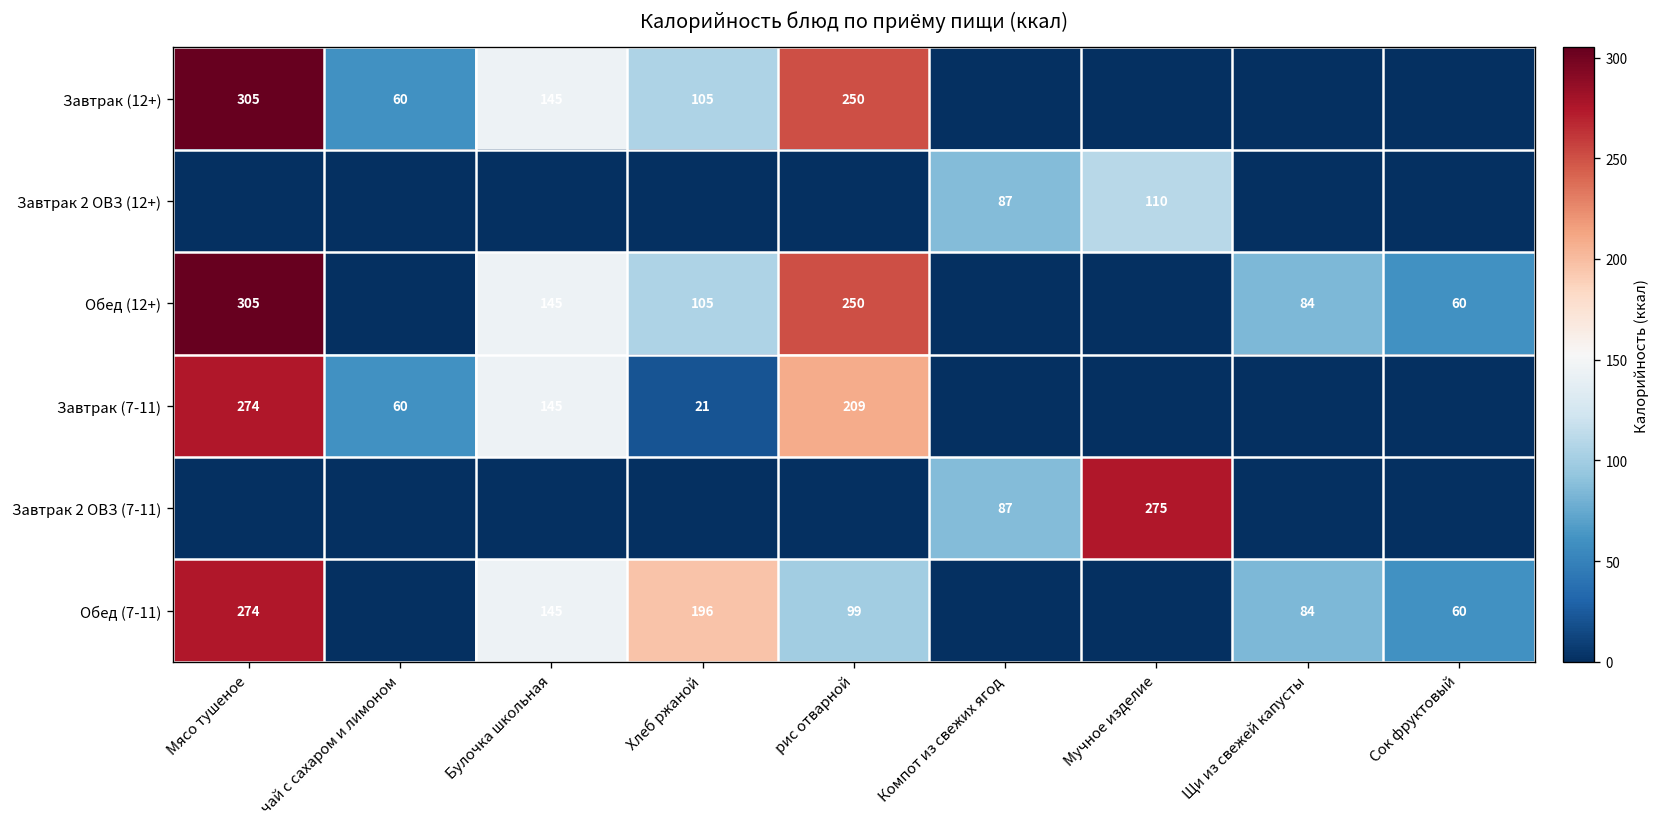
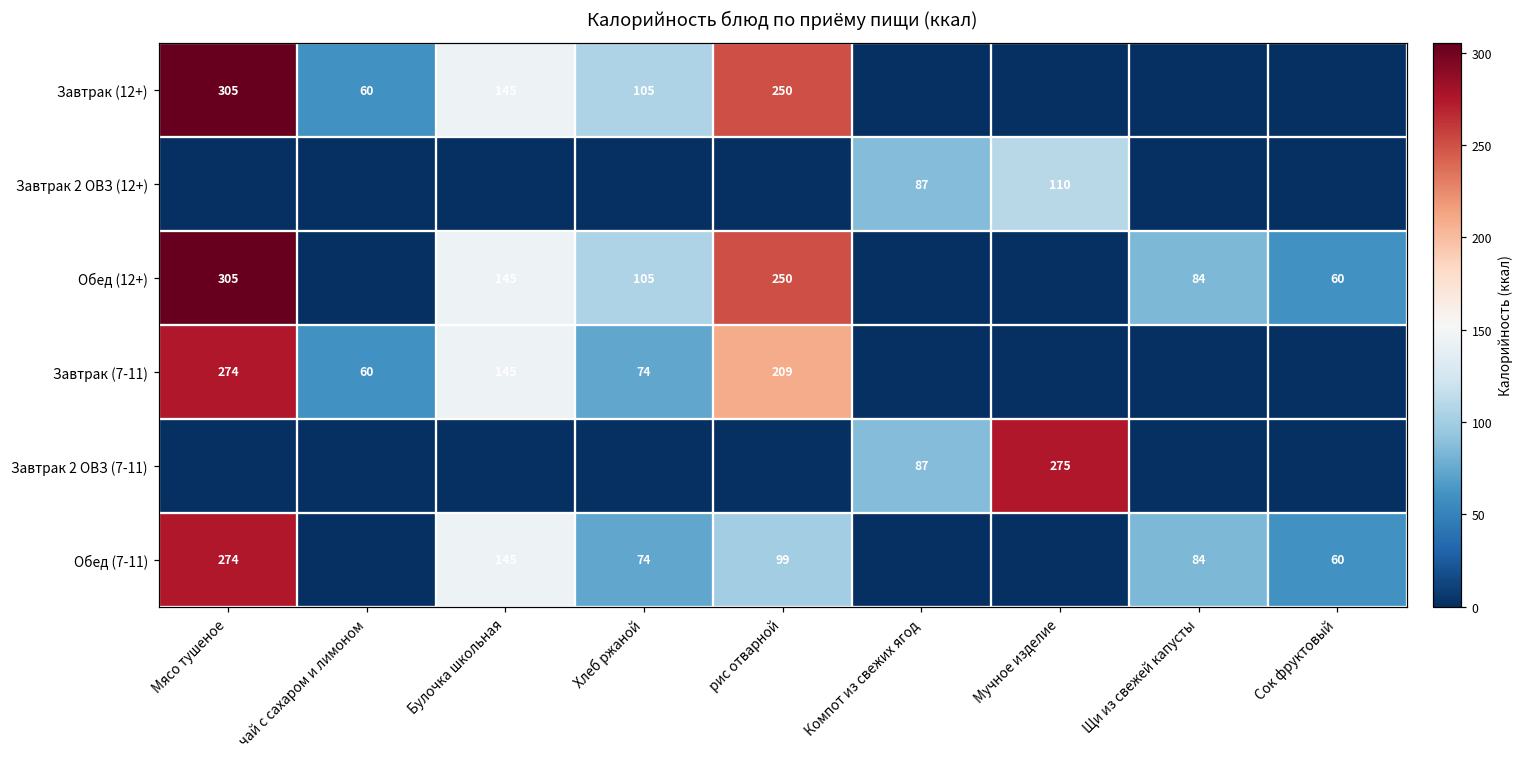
  {
    "Завтрак (12+)": {
      "Мясо тушеное": 305,
      "чай с сахаром и лимоном": 60,
      "Хлеб ржаной": 105,
      "рис отварной": 250
    },
    "Завтрак 2 ОВЗ (12+)": {
      "Компот из свежих ягод": 87,
      "Мучное изделие": 110
    },
    "Обед (12+)": {
      "Мясо тушеное": 305,
      "Хлеб ржаной": 105,
      "рис отварной": 250,
      "Щи из свежей капусты": 84,
      "Сок фруктовый": 60
    },
    "Завтрак (7-11)": {
      "Мясо тушеное": 274,
      "чай с сахаром и лимоном": 60,
-     "Хлеб ржаной": 21,
+     "Хлеб ржаной": 74,
      "рис отварной": 209
    },
    "Завтрак 2 ОВЗ (7-11)": {
      "Компот из свежих ягод": 87,
      "Мучное изделие": 275
    },
    "Обед (7-11)": {
      "Мясо тушеное": 274,
-     "Хлеб ржаной": 196,
+     "Хлеб ржаной": 74,
      "рис отварной": 99,
      "Щи из свежей капусты": 84,
      "Сок фруктовый": 60
    }
  }
